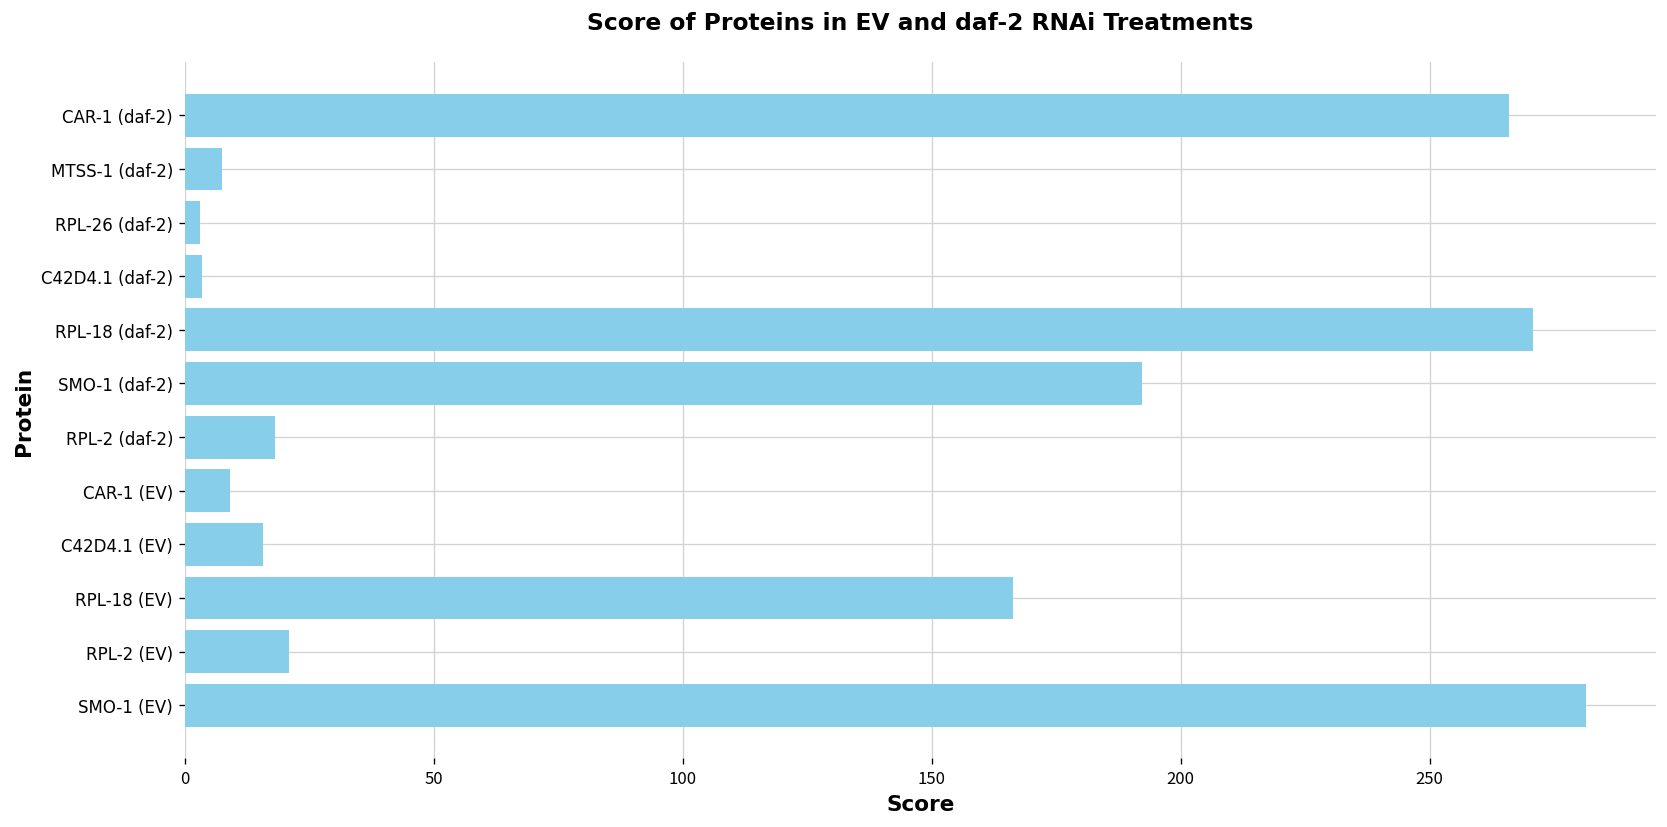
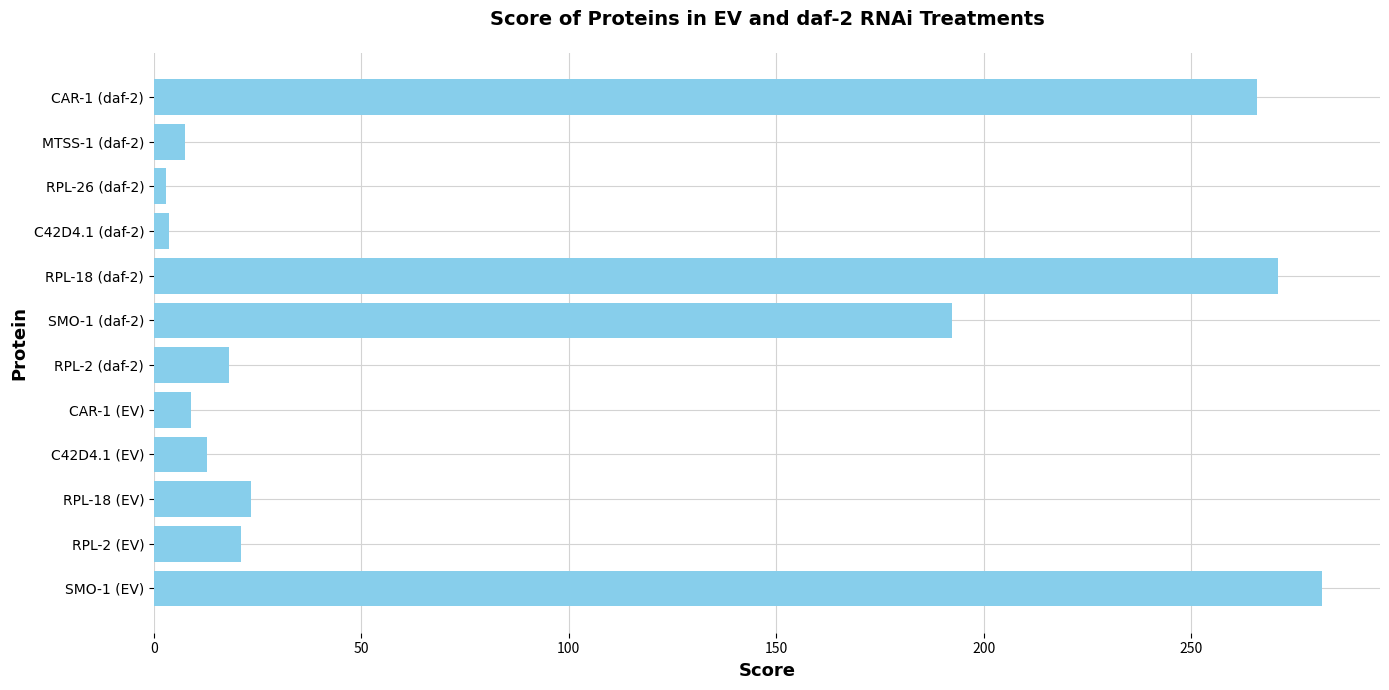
  {
    "CAR-1 (daf-2)": 266,
    "MTSS-1 (daf-2)": 7,
    "RPL-26 (daf-2)": 3,
    "C42D4.1 (daf-2)": 4,
    "RPL-18 (daf-2)": 271,
    "SMO-1 (daf-2)": 192,
    "RPL-2 (daf-2)": 18,
    "CAR-1 (EV)": 9,
-   "C42D4.1 (EV)": 16,
-   "RPL-18 (EV)": 166,
+   "C42D4.1 (EV)": 13,
+   "RPL-18 (EV)": 23,
    "RPL-2 (EV)": 21,
    "SMO-1 (EV)": 281
  }
